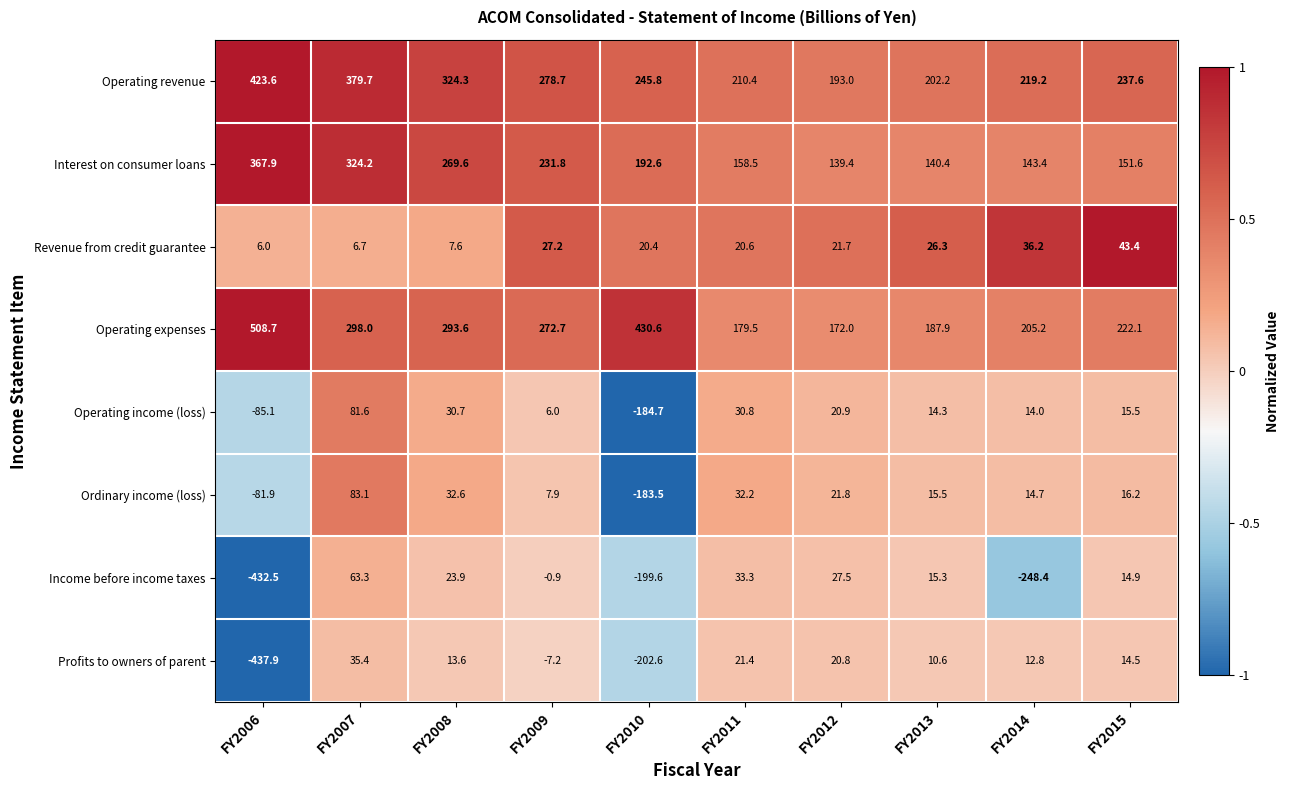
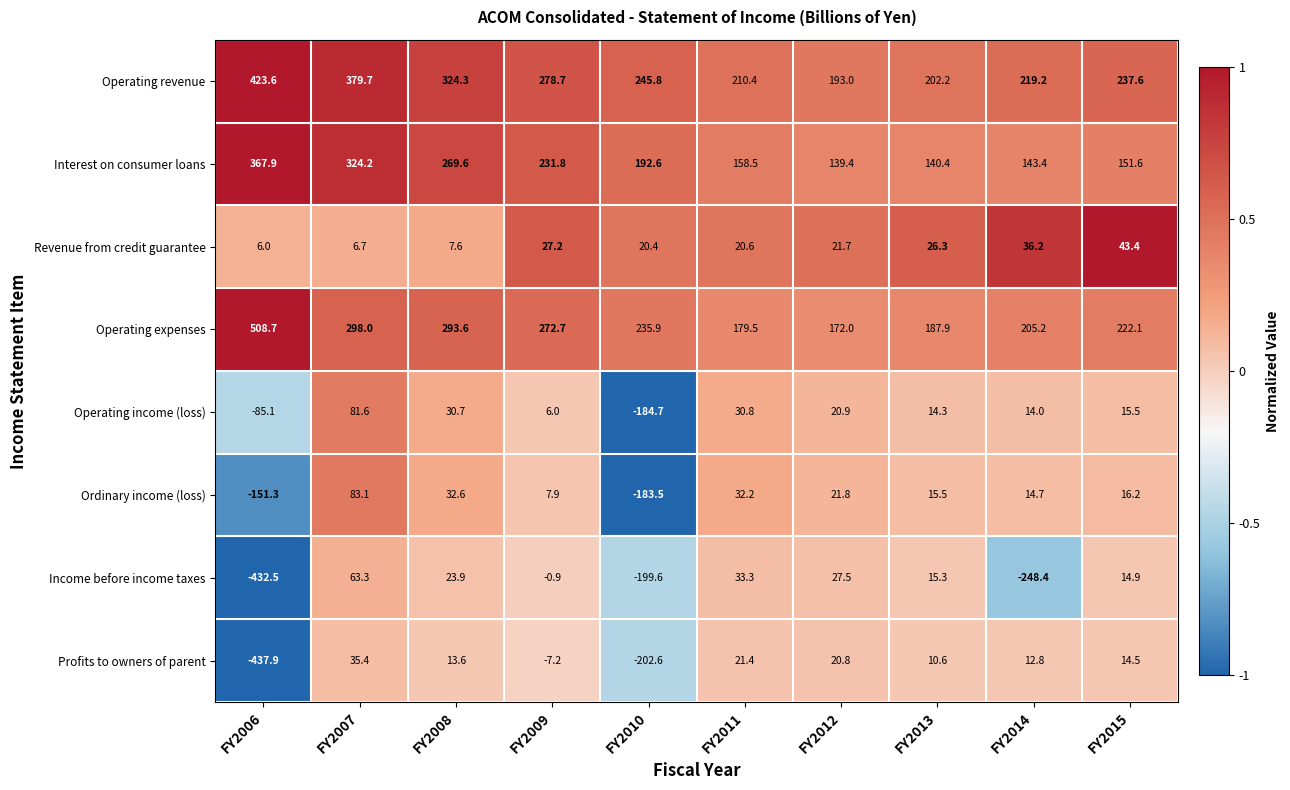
  {
    "Operating revenue": {
      "FY2006": 423.6,
      "FY2007": 379.7,
      "FY2008": 324.3,
      "FY2009": 278.7,
      "FY2010": 245.8,
      "FY2011": 210.4,
      "FY2012": 193.0,
      "FY2013": 202.2,
      "FY2014": 219.2,
      "FY2015": 237.6
    },
    "Interest on consumer loans": {
      "FY2006": 367.9,
      "FY2007": 324.2,
      "FY2008": 269.6,
      "FY2009": 231.8,
      "FY2010": 192.6,
      "FY2011": 158.5,
      "FY2012": 139.4,
      "FY2013": 140.4,
      "FY2014": 143.4,
      "FY2015": 151.6
    },
    "Revenue from credit guarantee": {
      "FY2006": 6.0,
      "FY2007": 6.7,
      "FY2008": 7.6,
      "FY2009": 27.2,
      "FY2010": 20.4,
      "FY2011": 20.6,
      "FY2012": 21.7,
      "FY2013": 26.3,
      "FY2014": 36.2,
      "FY2015": 43.4
    },
    "Operating expenses": {
      "FY2006": 508.7,
      "FY2007": 298.0,
      "FY2008": 293.6,
      "FY2009": 272.7,
-     "FY2010": 430.6,
+     "FY2010": 235.9,
      "FY2011": 179.5,
      "FY2012": 172.0,
      "FY2013": 187.9,
      "FY2014": 205.2,
      "FY2015": 222.1
    },
    "Operating income (loss)": {
      "FY2006": -85.1,
      "FY2007": 81.6,
      "FY2008": 30.7,
      "FY2009": 6.0,
      "FY2010": -184.7,
      "FY2011": 30.8,
      "FY2012": 20.9,
      "FY2013": 14.3,
      "FY2014": 14.0,
      "FY2015": 15.5
    },
    "Ordinary income (loss)": {
-     "FY2006": -81.9,
+     "FY2006": -151.3,
      "FY2007": 83.1,
      "FY2008": 32.6,
      "FY2009": 7.9,
      "FY2010": -183.5,
      "FY2011": 32.2,
      "FY2012": 21.8,
      "FY2013": 15.5,
      "FY2014": 14.7,
      "FY2015": 16.2
    },
    "Income before income taxes": {
      "FY2006": -432.5,
      "FY2007": 63.3,
      "FY2008": 23.9,
      "FY2009": -0.9,
      "FY2010": -199.6,
      "FY2011": 33.3,
      "FY2012": 27.5,
      "FY2013": 15.3,
      "FY2014": -248.4,
      "FY2015": 14.9
    },
    "Profits to owners of parent": {
      "FY2006": -437.9,
      "FY2007": 35.4,
      "FY2008": 13.6,
      "FY2009": -7.2,
      "FY2010": -202.6,
      "FY2011": 21.4,
      "FY2012": 20.8,
      "FY2013": 10.6,
      "FY2014": 12.8,
      "FY2015": 14.5
    }
  }
